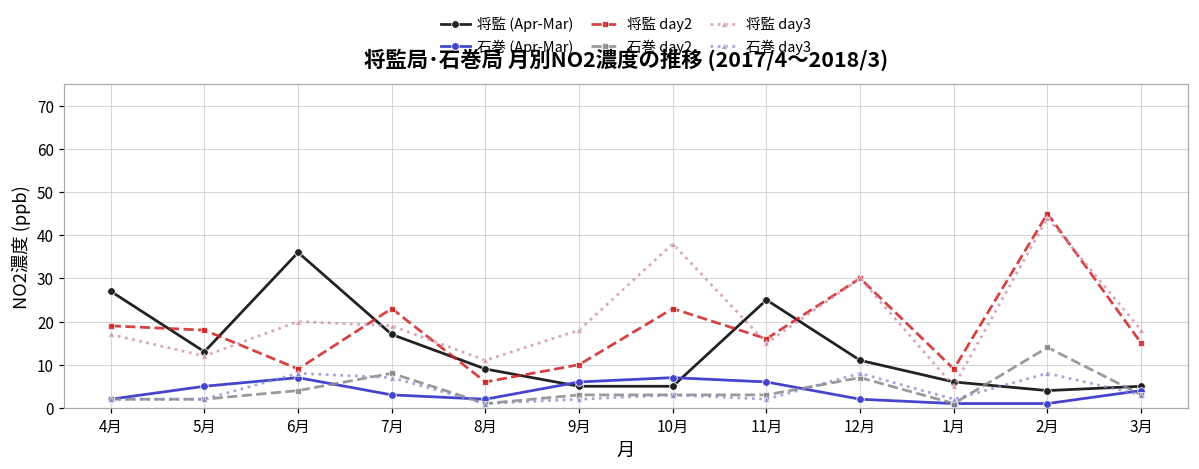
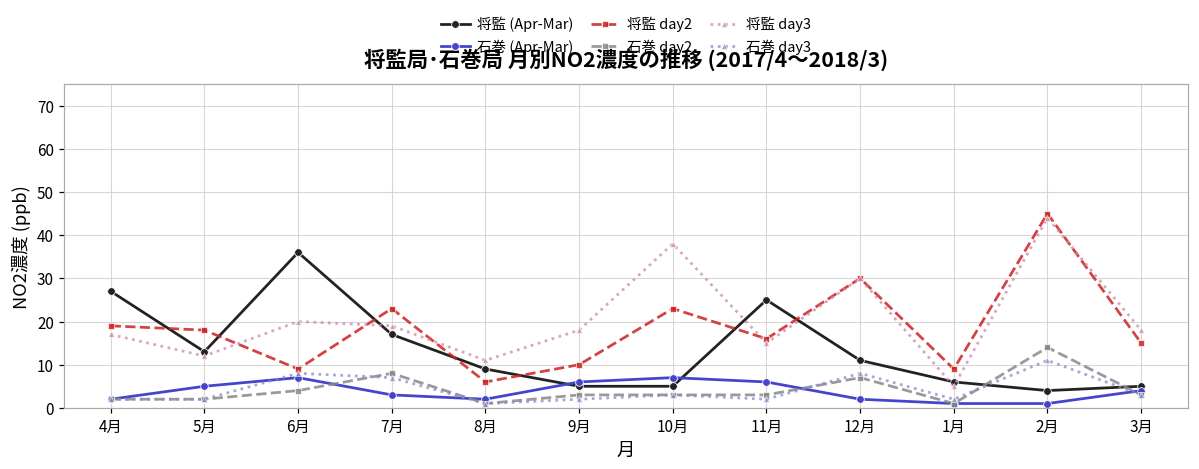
  {
    "将監 (Apr-Mar)": {
      "4月": 27,
      "5月": 13,
      "6月": 36,
      "7月": 17,
      "8月": 9,
      "9月": 5,
      "10月": 5,
      "11月": 25,
      "12月": 11,
      "1月": 6,
      "2月": 4,
      "3月": 5
    },
    "石巻 (Apr-Mar)": {
      "5月": 5,
      "6月": 7,
      "7月": 3,
      "8月": 2,
      "9月": 6,
      "10月": 7,
      "11月": 6,
      "12月": 2,
      "2月": 1,
      "3月": 4
    },
    "将監 day2": {
      "4月": 19,
      "5月": 18,
      "6月": 9,
      "7月": 23,
      "8月": 6,
      "9月": 10,
      "10月": 23,
      "11月": 16,
      "1月": 9,
      "2月": 45,
      "3月": 15
    },
    "石巻 day2": {
      "6月": 4,
      "7月": 8,
      "9月": 3,
      "11月": 3,
      "12月": 7,
      "2月": 14
    },
    "将監 day3": {
      "4月": 17,
      "5月": 12,
      "6月": 20,
      "7月": 19,
      "8月": 11,
      "9月": 18,
      "10月": 38,
      "11月": 15,
      "1月": 5,
      "2月": 44,
      "3月": 18
    },
    "石巻 day3": {
      "6月": 8,
      "7月": 7,
      "9月": 2,
      "11月": 2,
      "12月": 8,
      "1月": 2,
-     "2月": 8
+     "2月": 11
    }
  }
